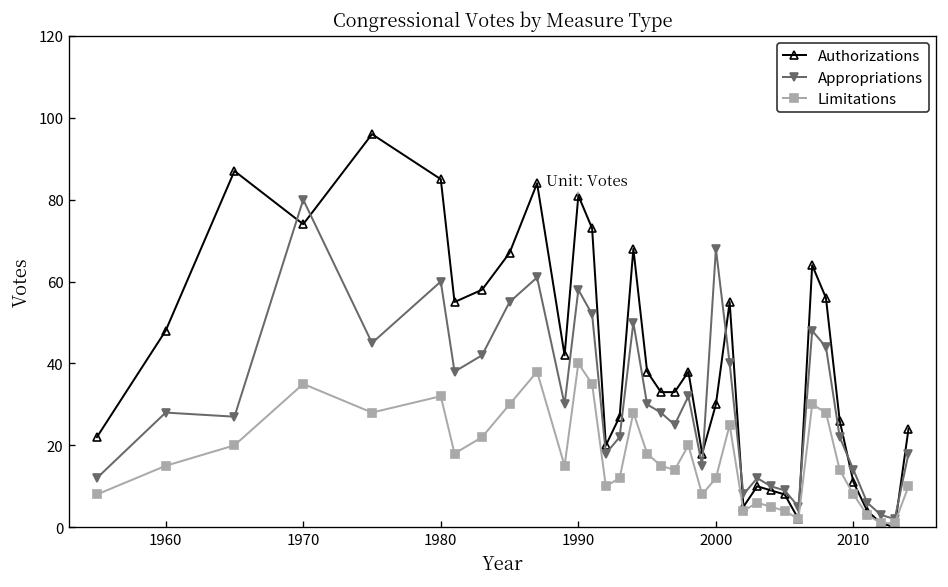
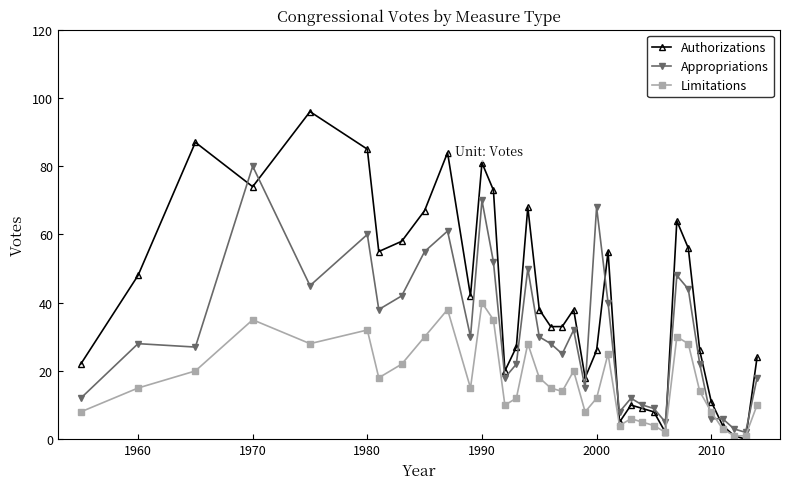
  {
    "Authorizations": {
      "1960": 48,
      "1970": 74,
      "1980": 85,
      "1990": 81,
-     "2000": 30,
+     "2000": 26,
      "2010": 11
    },
    "Appropriations": {
      "1960": 28,
      "1970": 80,
      "1980": 60,
-     "1990": 58,
+     "1990": 70,
      "2000": 68,
-     "2010": 14
+     "2010": 6
    },
    "Limitations": {
      "1960": 15,
      "1970": 35,
      "1980": 32,
      "1990": 40,
      "2000": 12,
      "2010": 8
    }
  }
